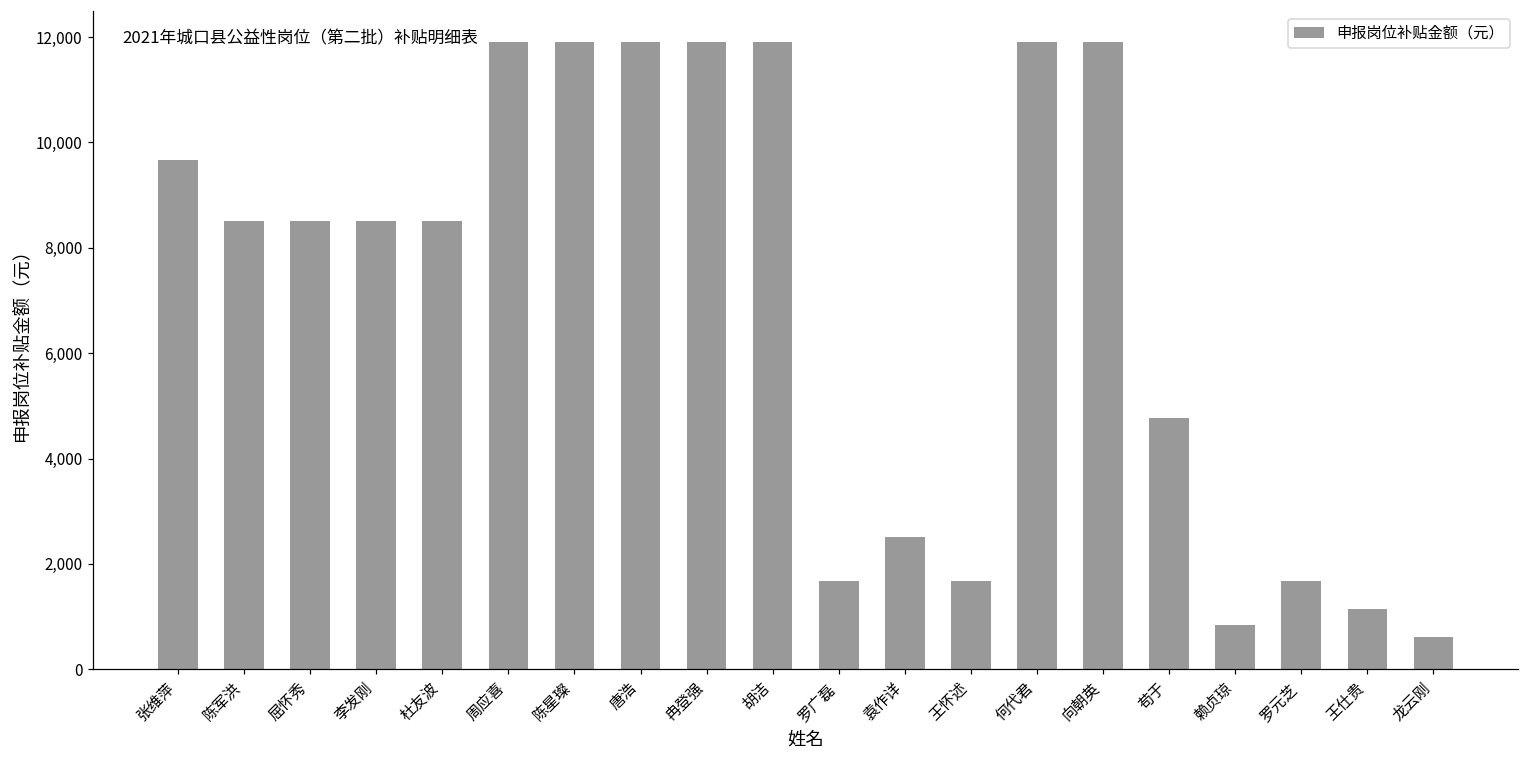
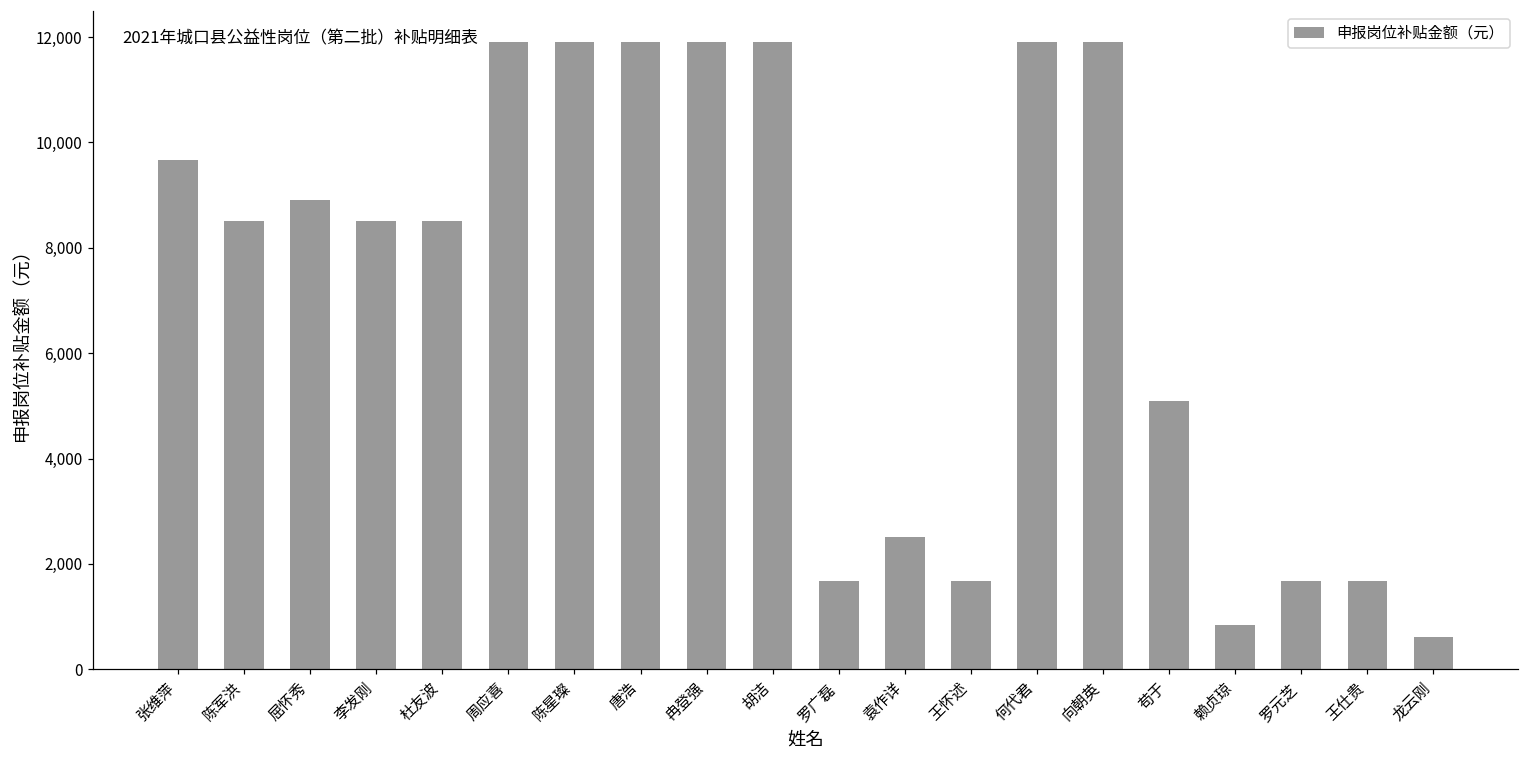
  {
    "张维萍": "9,700",
    "陈军洪": "8,500",
-   "屈怀秀": "8,500",
+   "屈怀秀": "8,900",
    "李发刚": "8,500",
    "杜友波": "8,500",
    "周应喜": "11,900",
    "陈星璨": "11,900",
    "唐浩": "11,900",
    "冉登强": "11,900",
    "胡洁": "11,900",
    "罗广磊": "1,700",
    "袁作详": "2,500",
    "王怀述": "1,700",
    "何代君": "11,900",
    "向朝英": "11,900",
-   "苟于": "4,800",
+   "苟于": "5,100",
    "赖贞琼": "800",
    "罗元芝": "1,700",
-   "王仕贵": "1,100",
+   "王仕贵": "1,700",
    "龙云刚": "600"
  }
